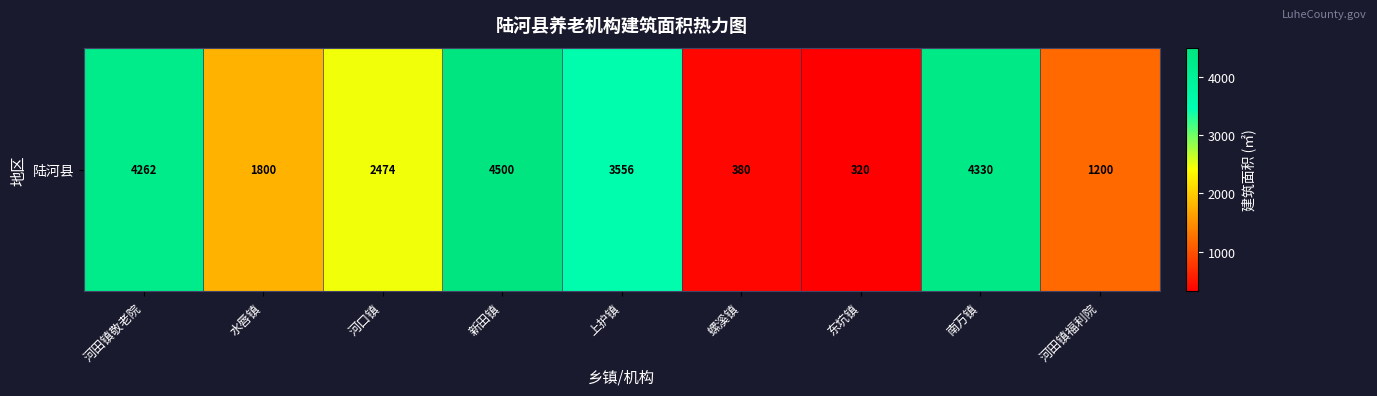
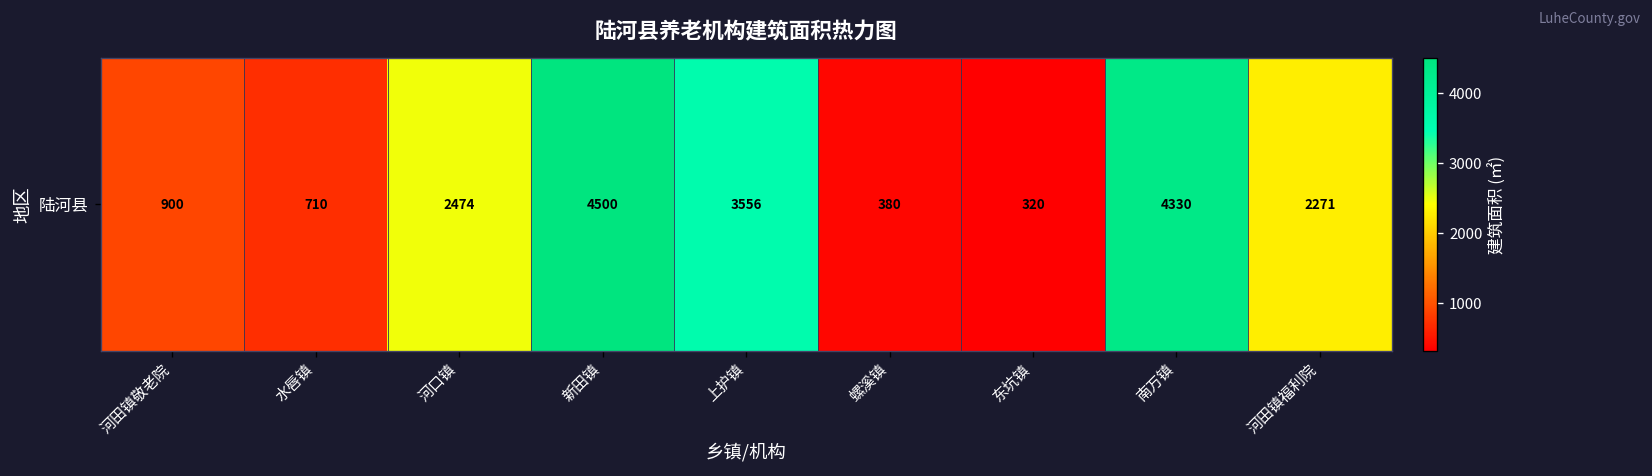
  {
    "陆河县": {
-     "河田镇敬老院": 4262,
-     "水唇镇": 1800,
+     "河田镇敬老院": 900,
+     "水唇镇": 710,
      "河口镇": 2474,
      "新田镇": 4500,
      "上护镇": 3556,
      "螺溪镇": 380,
      "东坑镇": 320,
      "南万镇": 4330,
-     "河田镇福利院": 1200
+     "河田镇福利院": 2271
    }
  }
